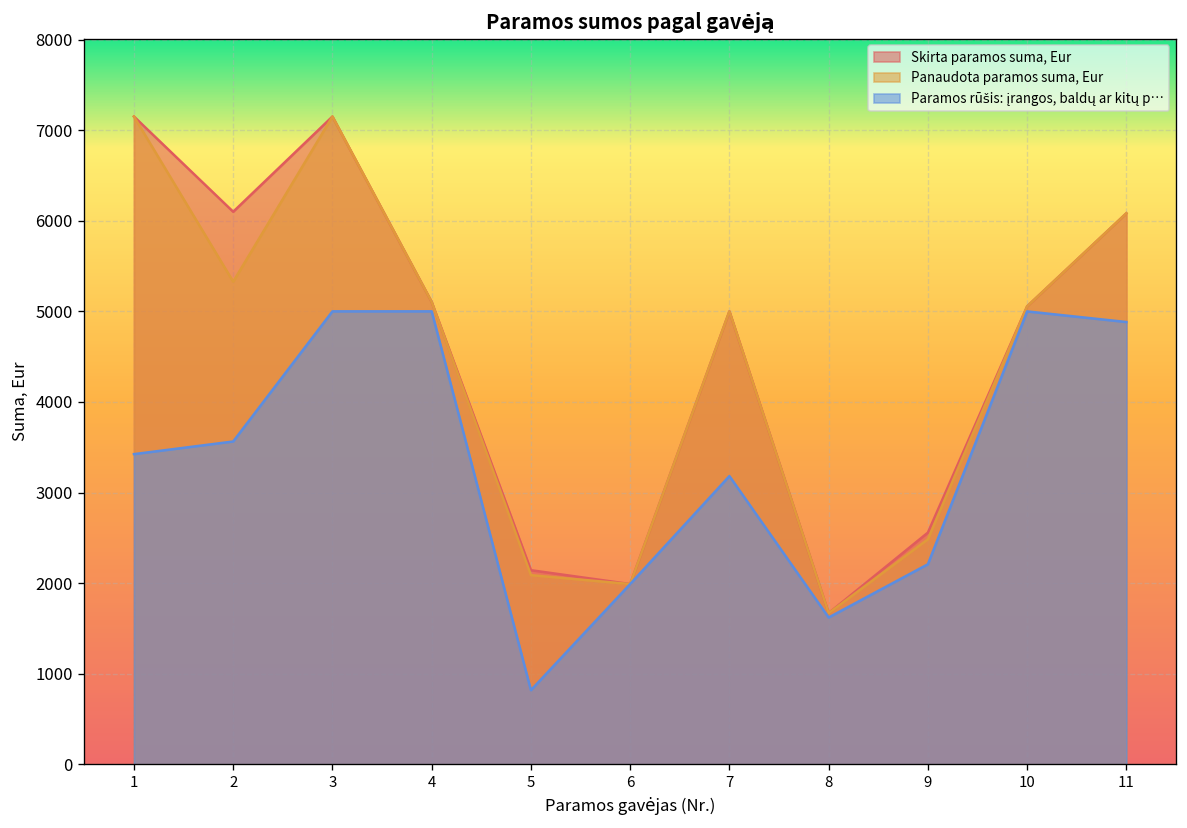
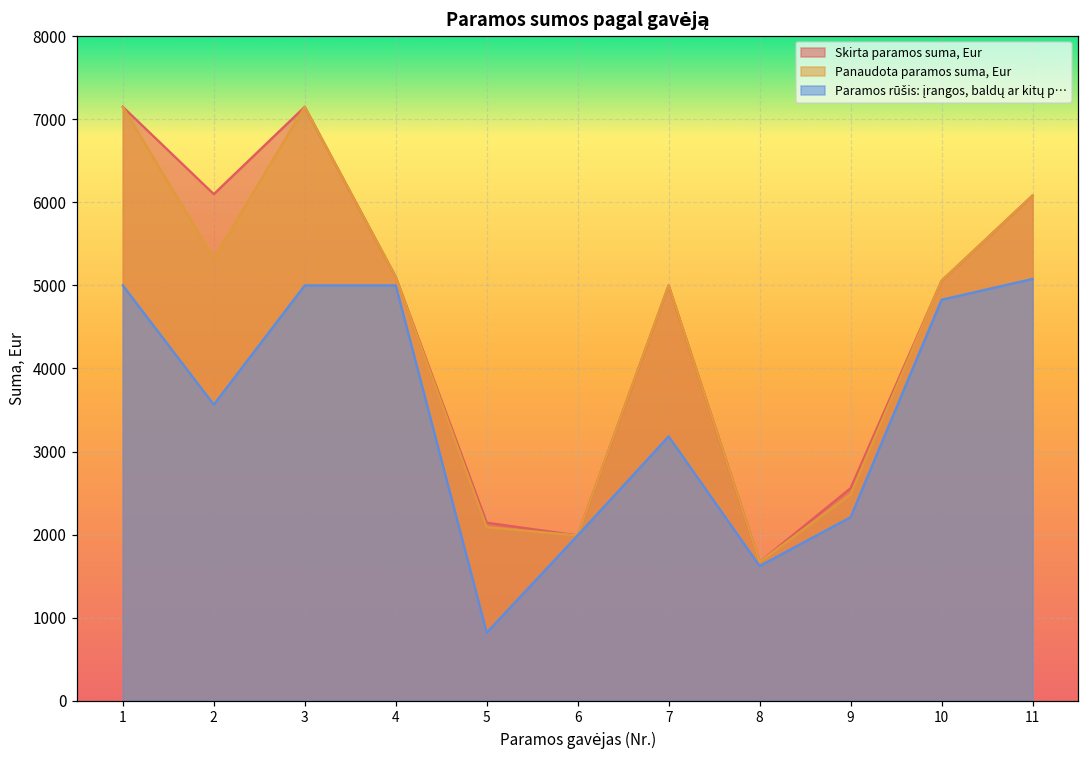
  {
    "Paramos rūšis: įrangos, baldų ar kitų p…": {
-     "1": 3400,
+     "1": 5000,
      "2": 3600,
      "3": 5000,
      "4": 5000,
      "5": 800,
      "7": 3200,
      "8": 1600,
      "9": 2200,
-     "10": 5000,
-     "11": 4900
+     "10": 4800,
+     "11": 5100
    }
  }
